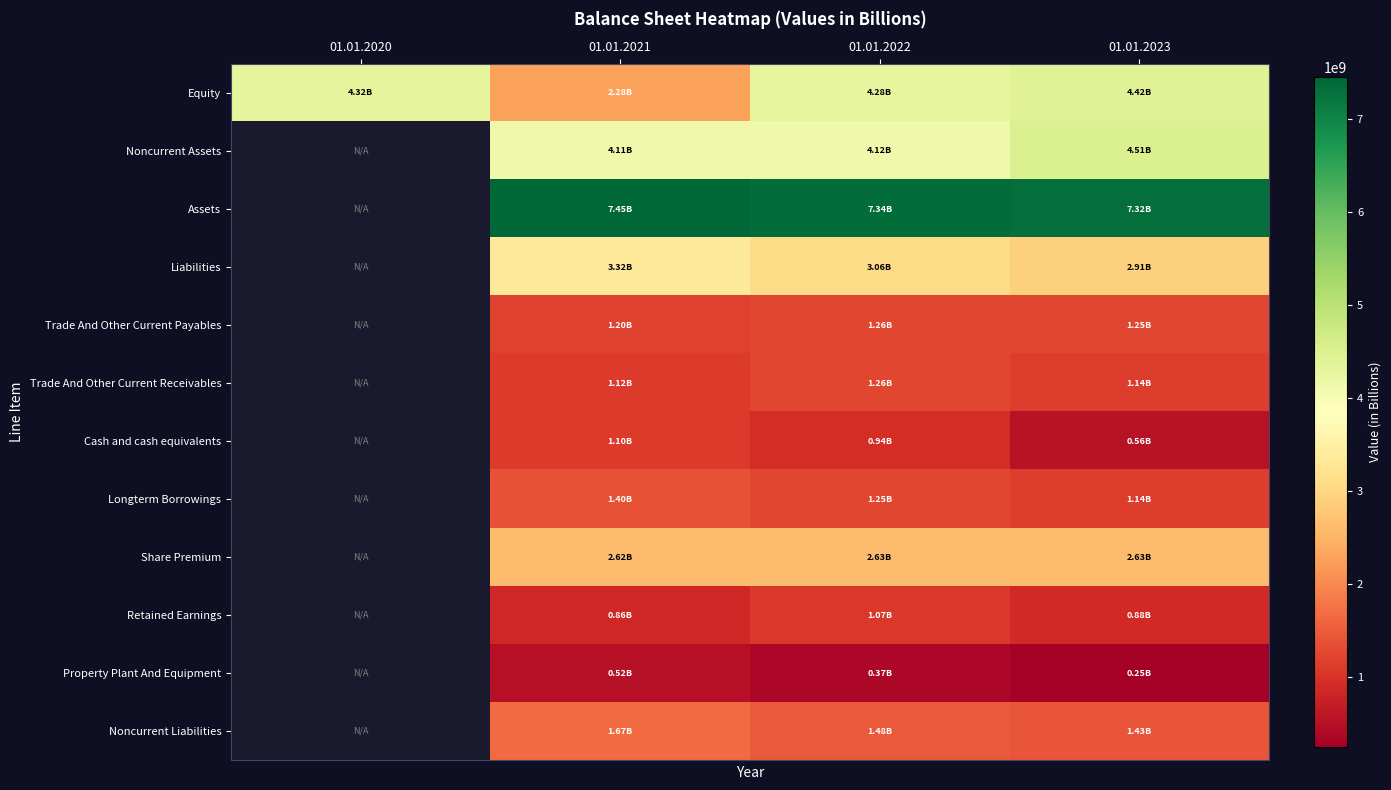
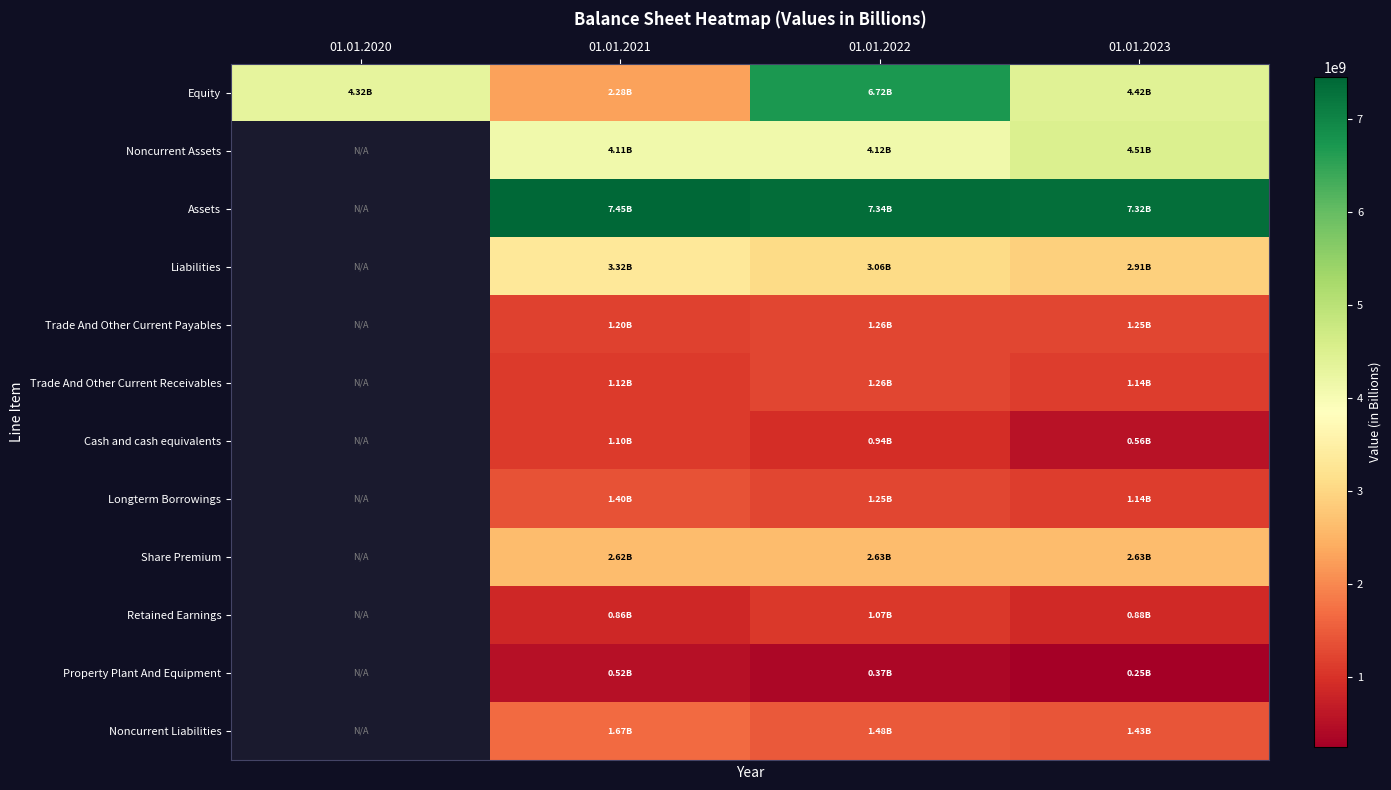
  {
    "Equity": {
      "01.01.2020": "4.32B",
      "01.01.2021": "2.28B",
-     "01.01.2022": "4.28B",
+     "01.01.2022": "6.72B",
      "01.01.2023": "4.42B"
    },
    "Noncurrent Assets": {
      "01.01.2021": "4.11B",
      "01.01.2022": "4.12B",
      "01.01.2023": "4.51B"
    },
    "Assets": {
      "01.01.2021": "7.45B",
      "01.01.2022": "7.34B",
      "01.01.2023": "7.32B"
    },
    "Liabilities": {
      "01.01.2021": "3.32B",
      "01.01.2022": "3.06B",
      "01.01.2023": "2.91B"
    },
    "Trade And Other Current Payables": {
      "01.01.2021": "1.20B",
      "01.01.2022": "1.26B",
      "01.01.2023": "1.25B"
    },
    "Trade And Other Current Receivables": {
      "01.01.2021": "1.12B",
      "01.01.2022": "1.26B",
      "01.01.2023": "1.14B"
    },
    "Cash and cash equivalents": {
      "01.01.2021": "1.10B",
      "01.01.2022": "0.94B",
      "01.01.2023": "0.56B"
    },
    "Longterm Borrowings": {
      "01.01.2021": "1.40B",
      "01.01.2022": "1.25B",
      "01.01.2023": "1.14B"
    },
    "Share Premium": {
      "01.01.2021": "2.62B",
      "01.01.2022": "2.63B",
      "01.01.2023": "2.63B"
    },
    "Retained Earnings": {
      "01.01.2021": "0.86B",
      "01.01.2022": "1.07B",
      "01.01.2023": "0.88B"
    },
    "Property Plant And Equipment": {
      "01.01.2021": "0.52B",
      "01.01.2022": "0.37B",
      "01.01.2023": "0.25B"
    },
    "Noncurrent Liabilities": {
      "01.01.2021": "1.67B",
      "01.01.2022": "1.48B",
      "01.01.2023": "1.43B"
    }
  }
